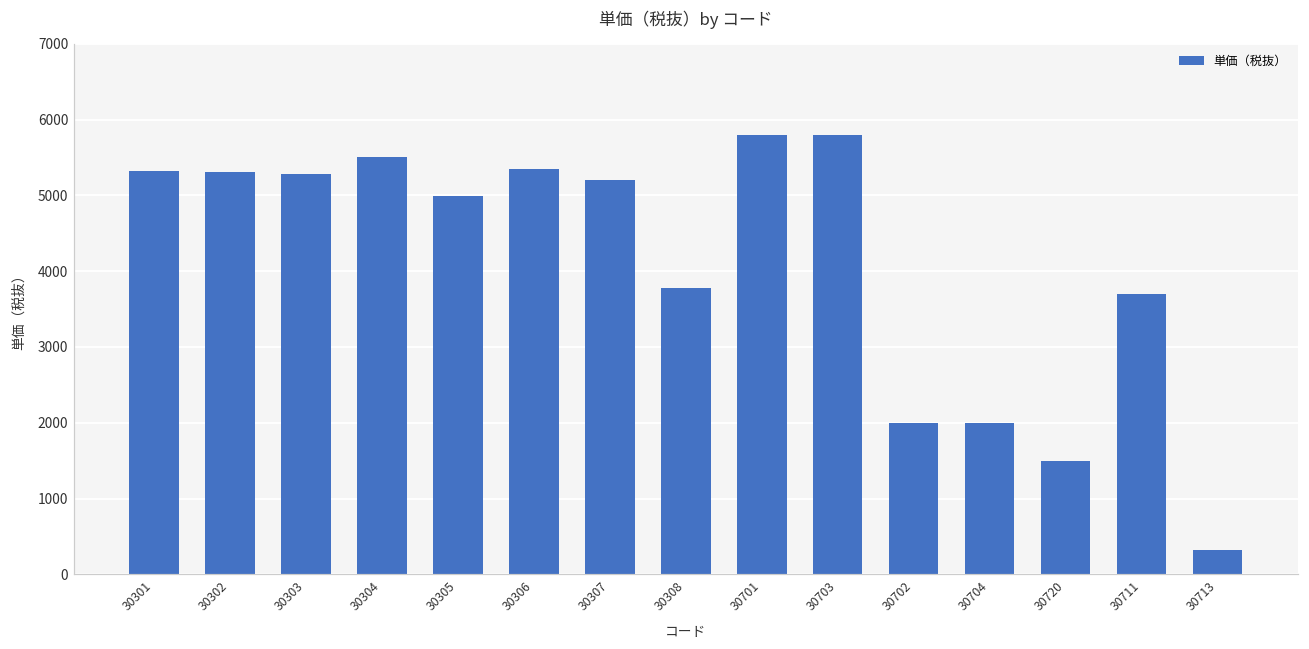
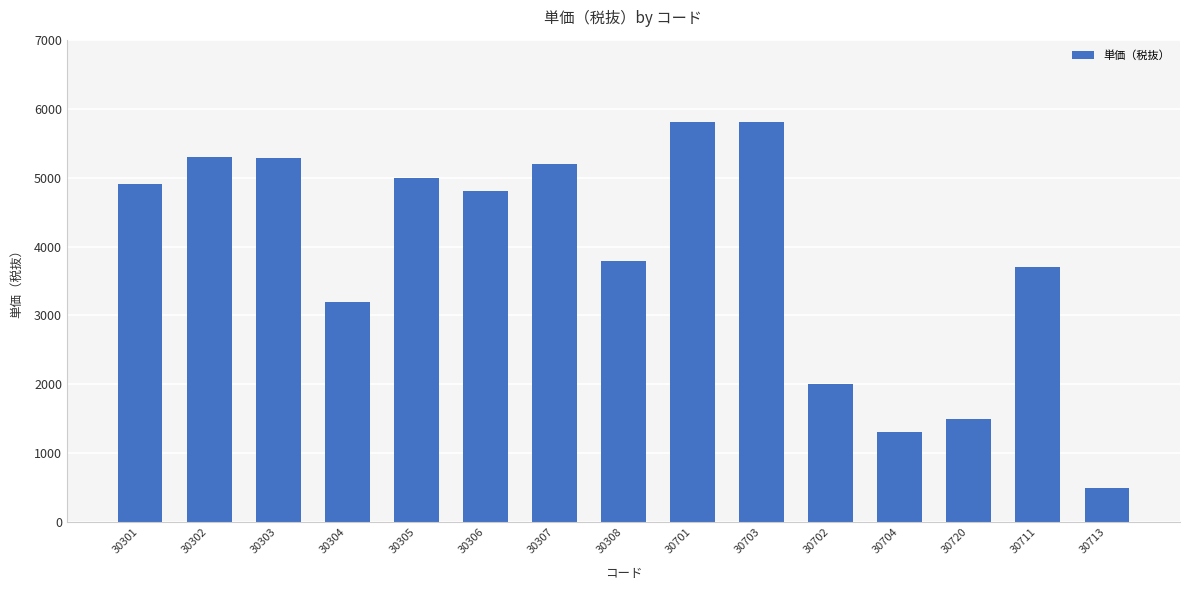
  {
-   "30301": 5300,
+   "30301": 4900,
    "30302": 5300,
    "30303": 5300,
-   "30304": 5500,
+   "30304": 3200,
    "30305": 5000,
-   "30306": 5300,
+   "30306": 4800,
    "30307": 5200,
    "30308": 3800,
    "30701": 5800,
    "30703": 5800,
    "30702": 2000,
-   "30704": 2000,
+   "30704": 1300,
    "30720": 1500,
    "30711": 3700,
-   "30713": 300
+   "30713": 500
  }
